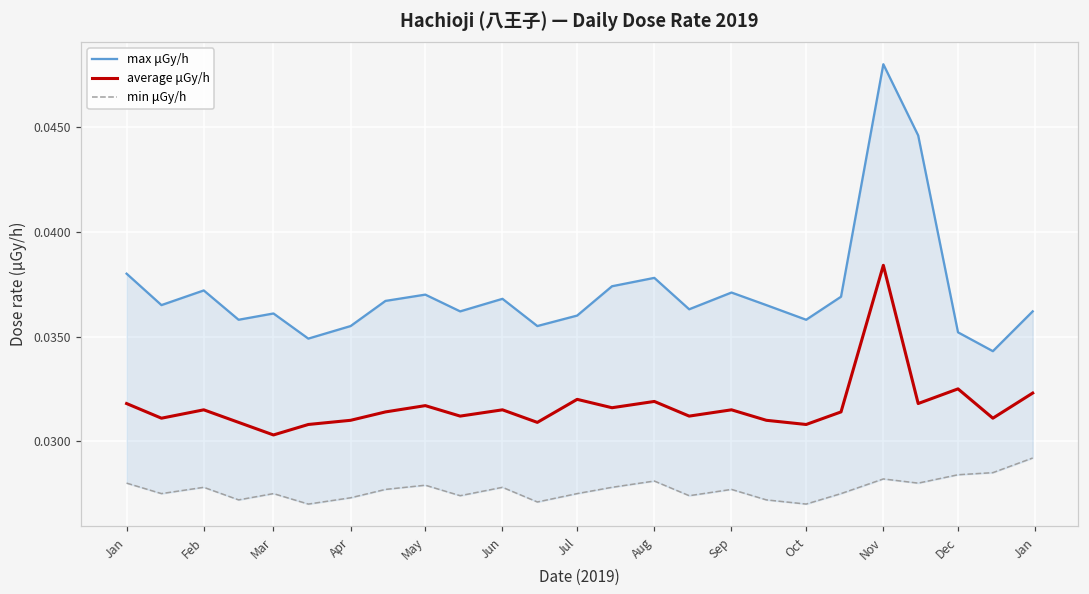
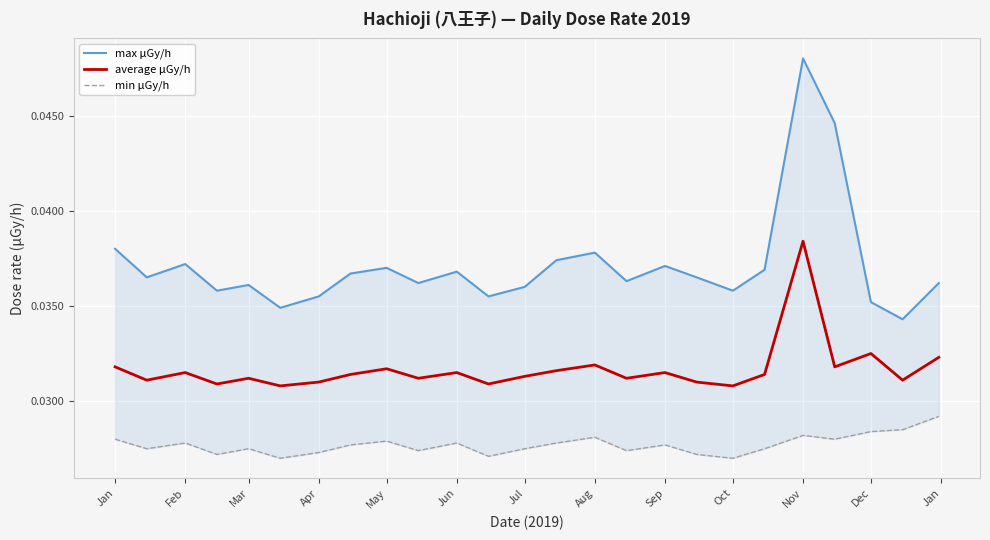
  {
    "max μGy/h": {
      "Jan": 0.0380,
      "Feb": 0.0372,
      "Mar": 0.0361,
      "Apr": 0.0355,
      "May": 0.0370,
      "Jun": 0.0368,
      "Jul": 0.0360,
      "Aug": 0.0378,
      "Sep": 0.0371,
      "Oct": 0.0358,
      "Nov": 0.0480,
      "Dec": 0.0352
    },
    "average μGy/h": {
      "Jan": 0.0318,
      "Feb": 0.0315,
-     "Mar": 0.0303,
+     "Mar": 0.0312,
      "Apr": 0.0310,
      "May": 0.0317,
      "Jun": 0.0315,
-     "Jul": 0.0320,
+     "Jul": 0.0313,
      "Aug": 0.0319,
      "Sep": 0.0315,
      "Oct": 0.0308,
      "Nov": 0.0384,
      "Dec": 0.0325
    },
    "min μGy/h": {
      "Jan": 0.0280,
      "Feb": 0.0278,
      "Mar": 0.0275,
      "Apr": 0.0273,
      "May": 0.0279,
      "Jun": 0.0278,
      "Jul": 0.0275,
      "Aug": 0.0281,
      "Sep": 0.0277,
      "Oct": 0.0270,
      "Nov": 0.0282,
      "Dec": 0.0284
    }
  }
